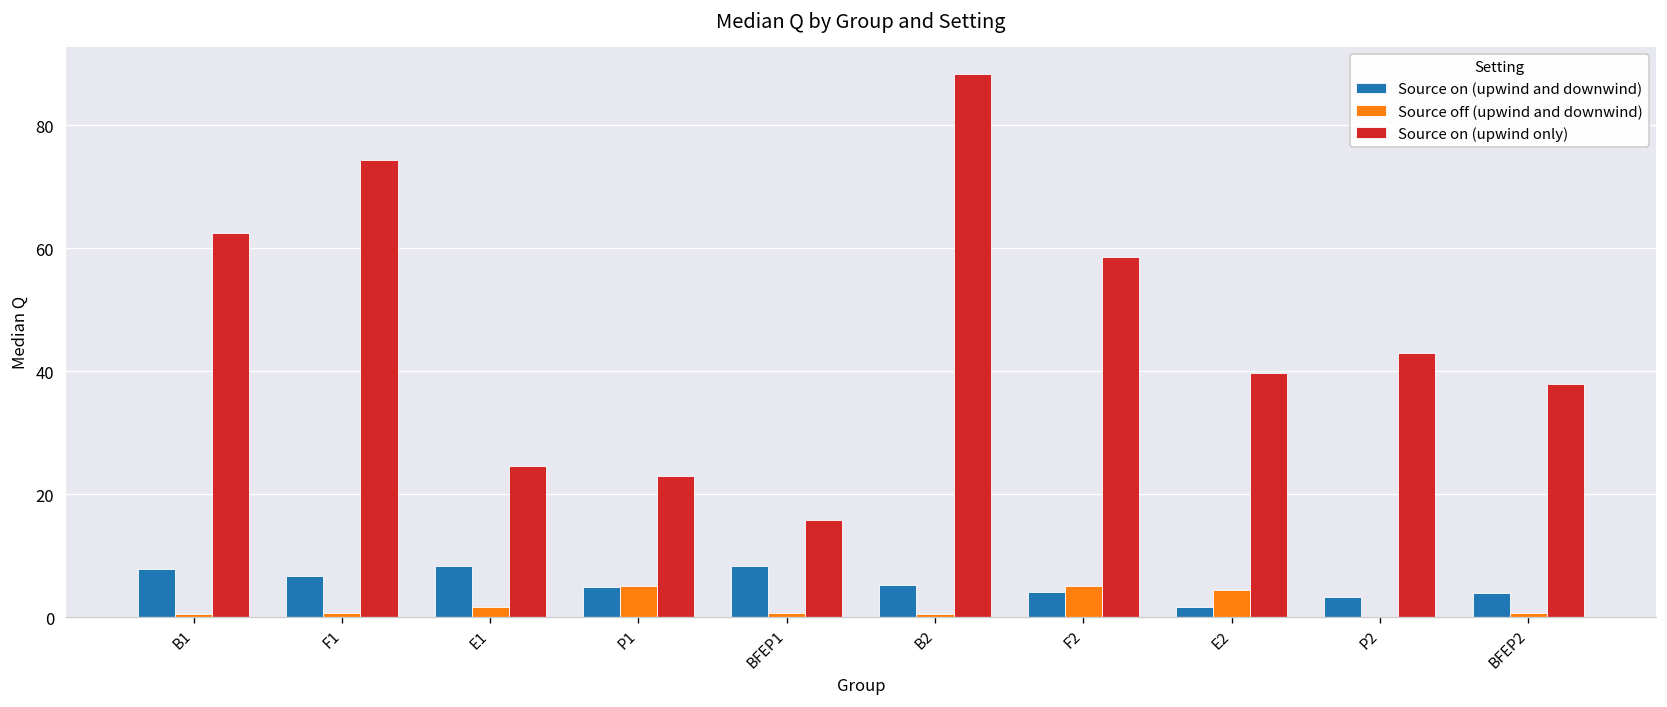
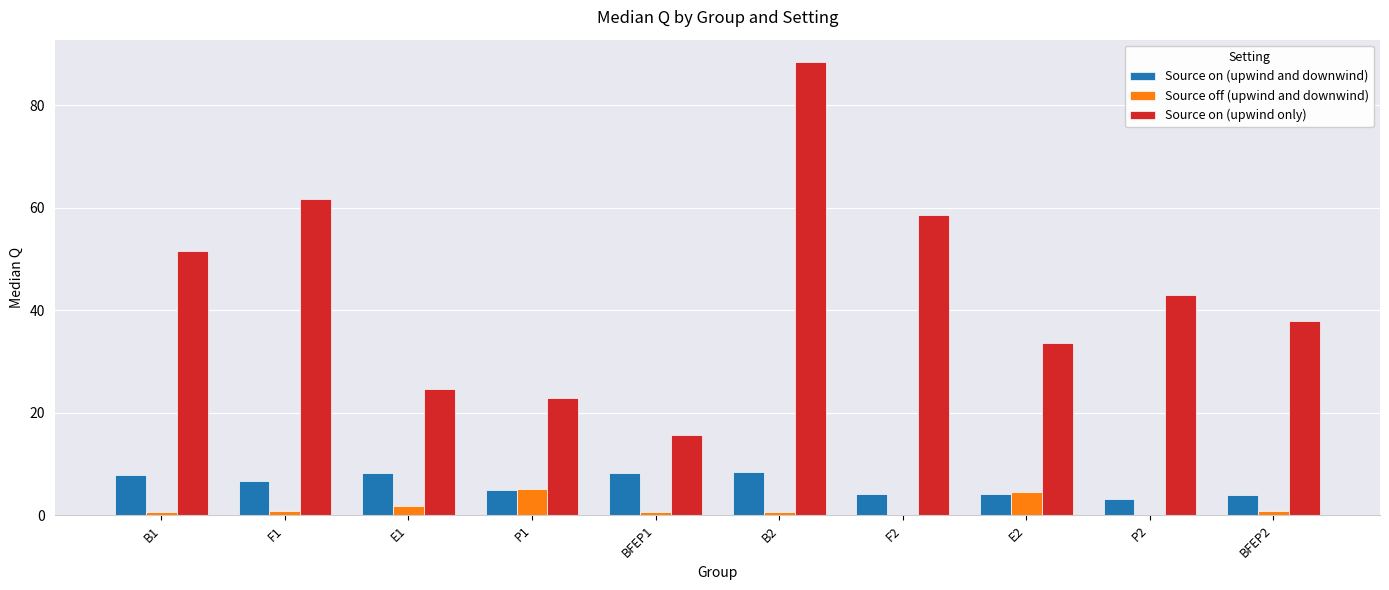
  {
    "Source on (upwind and downwind)": {
      "B1": 8,
      "F1": 7,
      "E1": 8,
      "P1": 5,
      "BFEP1": 8,
-     "B2": 5,
+     "B2": 8,
      "F2": 4,
-     "E2": 2,
+     "E2": 4,
      "P2": 3,
      "BFEP2": 4
    },
    "Source off (upwind and downwind)": {
      "B1": 1,
      "F1": 1,
      "E1": 2,
      "P1": 5,
      "BFEP1": 1,
      "B2": 1,
-     "F2": 5,
+     "F2": 0,
      "E2": 4,
      "P2": 0,
      "BFEP2": 1
    },
    "Source on (upwind only)": {
-     "B1": 62,
-     "F1": 74,
+     "B1": 51,
+     "F1": 62,
      "E1": 25,
      "P1": 23,
      "BFEP1": 16,
      "B2": 88,
      "F2": 59,
-     "E2": 40,
+     "E2": 34,
      "P2": 43,
      "BFEP2": 38
    }
  }
